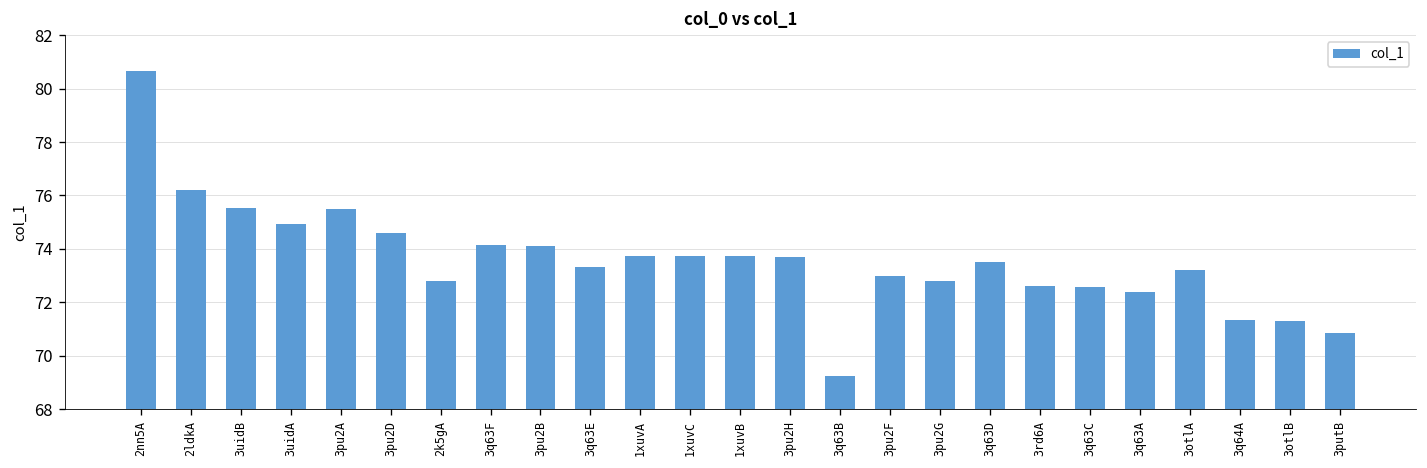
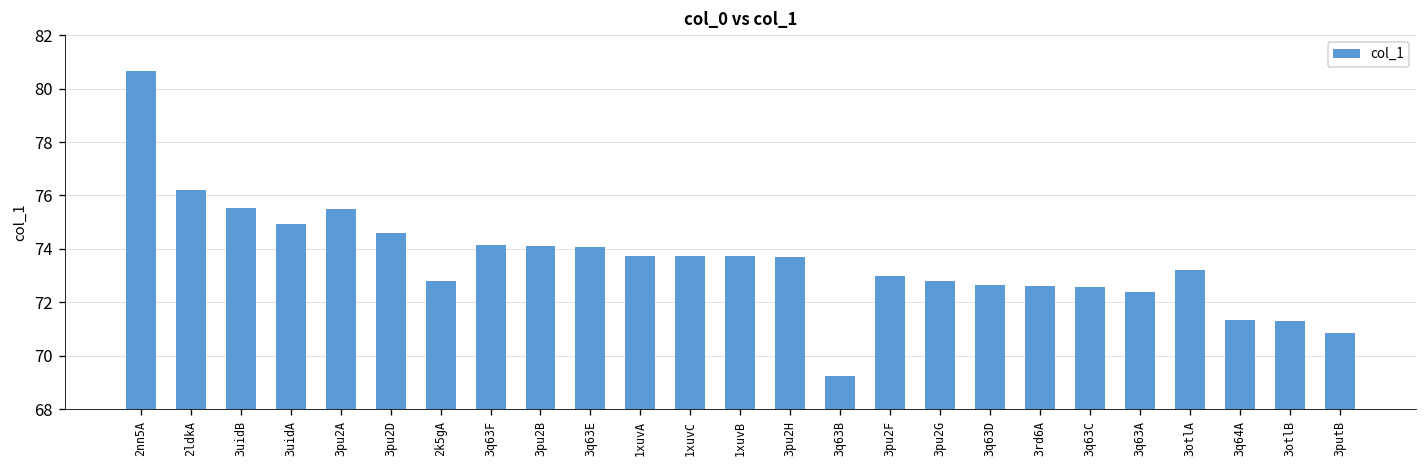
  {
    "2nn5A": 80.7,
    "2ldkA": 76.2,
    "3uidB": 75.5,
    "3uidA": 74.9,
    "3pu2A": 75.5,
    "3pu2D": 74.6,
    "2k5gA": 72.8,
    "3q63F": 74.1,
    "3pu2B": 74.1,
-   "3q63E": 73.3,
+   "3q63E": 74.1,
    "1xuvA": 73.7,
    "1xuvC": 73.7,
    "1xuvB": 73.7,
    "3pu2H": 73.7,
    "3q63B": 69.2,
    "3pu2F": 73.0,
    "3pu2G": 72.8,
-   "3q63D": 73.5,
+   "3q63D": 72.7,
    "3rd6A": 72.6,
    "3q63C": 72.6,
    "3q63A": 72.4,
    "3otlA": 73.2,
    "3q64A": 71.3,
    "3otlB": 71.3,
    "3putB": 70.8
  }
